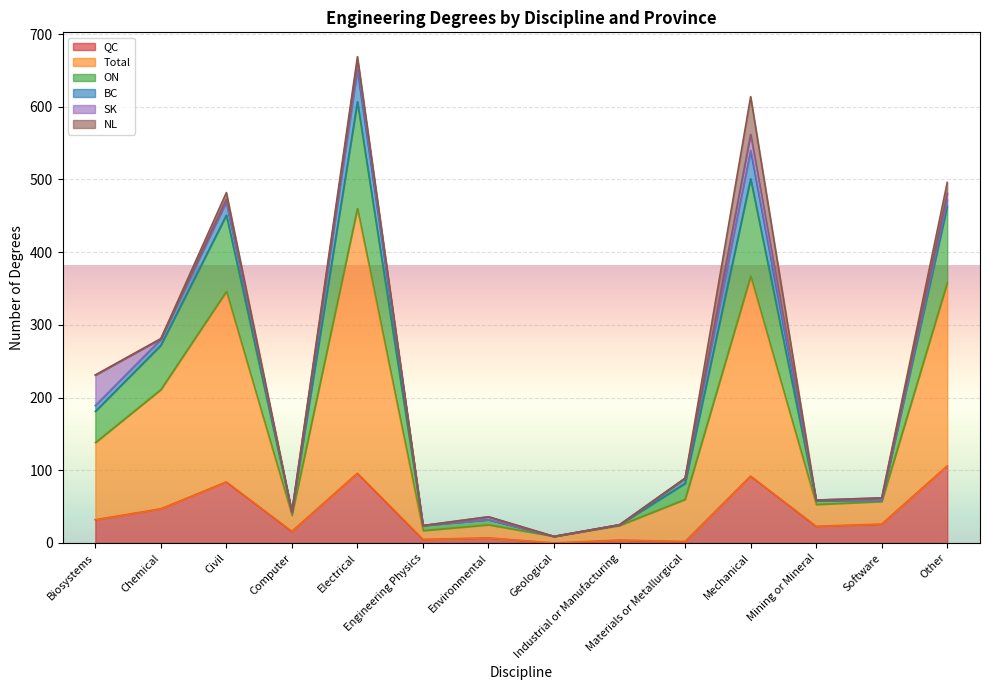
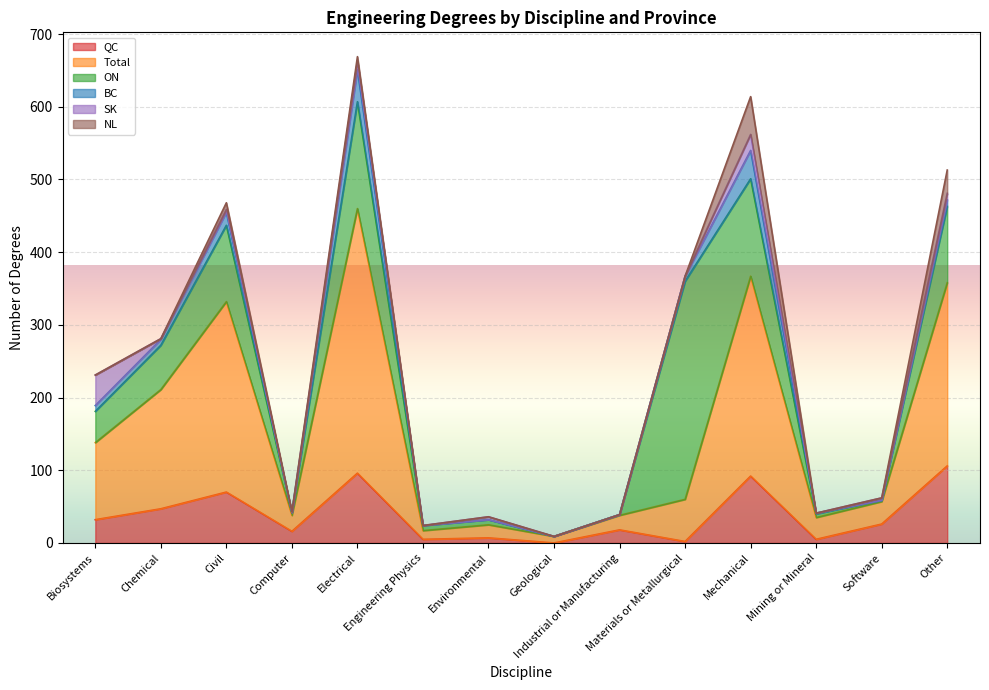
  {
    "QC": {
      "Biosystems": 30,
      "Chemical": 50,
-     "Civil": 80,
+     "Civil": 70,
      "Computer": 20,
      "Electrical": 100,
      "Engineering Physics": 10,
      "Environmental": 10,
      "Geological": 0,
-     "Industrial or Manufacturing": 0,
+     "Industrial or Manufacturing": 20,
      "Materials or Metallurgical": 0,
      "Mechanical": 90,
-     "Mining or Mineral": 20,
+     "Mining or Mineral": 10,
      "Software": 30,
      "Other": 110
    },
    "Total": {
      "Biosystems": 110,
      "Chemical": 160,
      "Civil": 260,
      "Computer": 20,
      "Electrical": 360,
      "Engineering Physics": 10,
      "Environmental": 20,
      "Materials or Metallurgical": 60,
      "Mechanical": 280,
      "Mining or Mineral": 30,
      "Other": 250
    },
    "ON": {
      "Biosystems": 40,
      "Chemical": 60,
      "Civil": 110,
      "Electrical": 150,
-     "Materials or Metallurgical": 20,
+     "Materials or Metallurgical": 300,
      "Mechanical": 130,
      "Other": 110
    },
    "BC": {
      "Biosystems": 10,
      "Civil": 20,
      "Electrical": 40,
      "Mechanical": 40,
      "Other": 10
    },
    "SK": {
      "Civil": 0,
      "Electrical": 10,
      "Mechanical": 20,
      "Other": 10
    },
    "NL": {
      "Civil": 10,
      "Electrical": 10,
      "Mechanical": 50,
-     "Other": 20
+     "Other": 30
    }
  }
